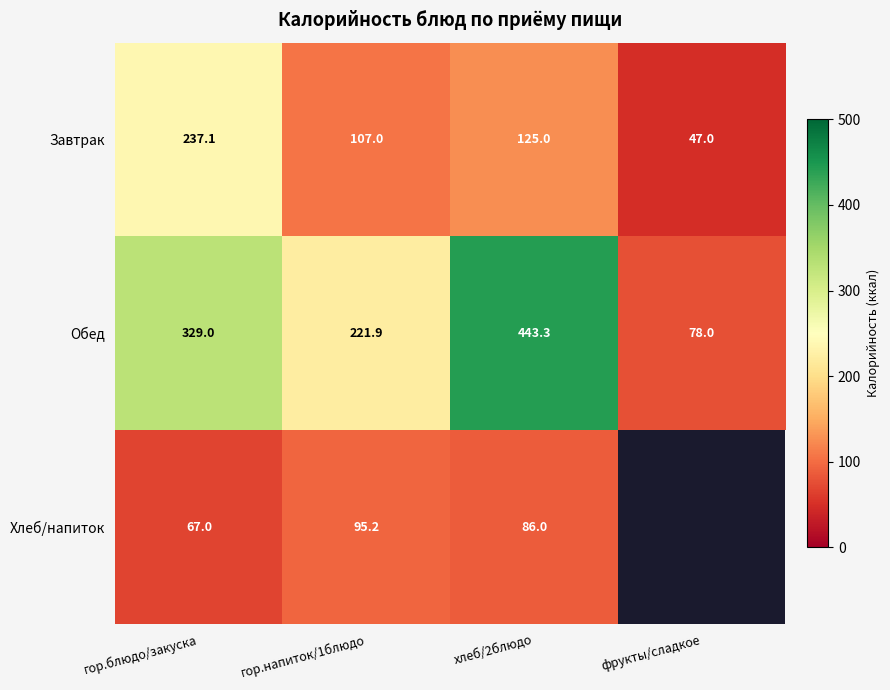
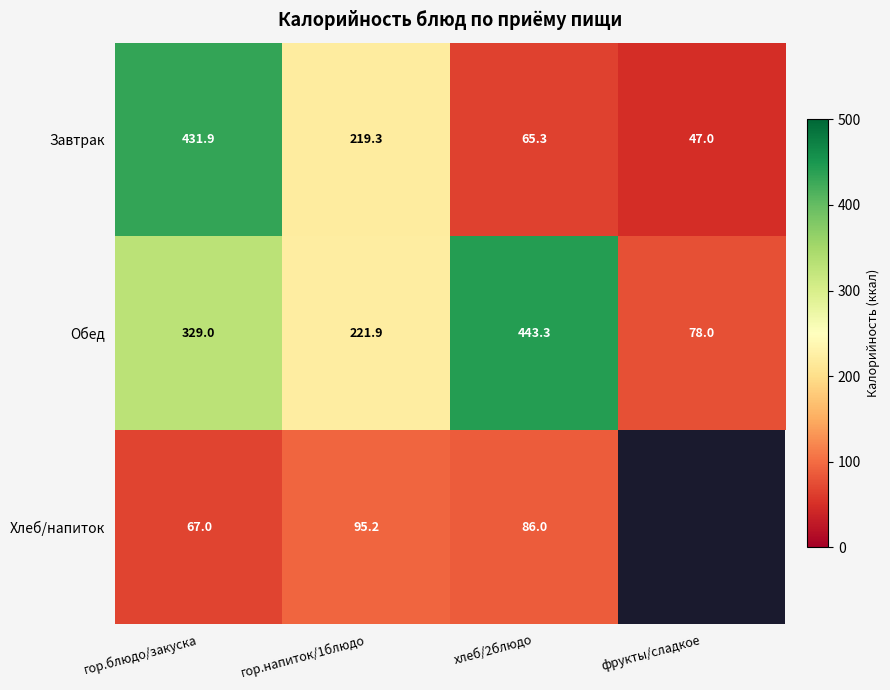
  {
    "Завтрак": {
-     "гор.блюдо/закуска": 237.1,
-     "гор.напиток/1блюдо": 107.0,
-     "хлеб/2блюдо": 125.0,
+     "гор.блюдо/закуска": 431.9,
+     "гор.напиток/1блюдо": 219.3,
+     "хлеб/2блюдо": 65.3,
      "фрукты/сладкое": 47.0
    },
    "Обед": {
      "гор.блюдо/закуска": 329.0,
      "гор.напиток/1блюдо": 221.9,
      "хлеб/2блюдо": 443.3,
      "фрукты/сладкое": 78.0
    },
    "Хлеб/напиток": {
      "гор.блюдо/закуска": 67.0,
      "гор.напиток/1блюдо": 95.2,
      "хлеб/2блюдо": 86.0
    }
  }
